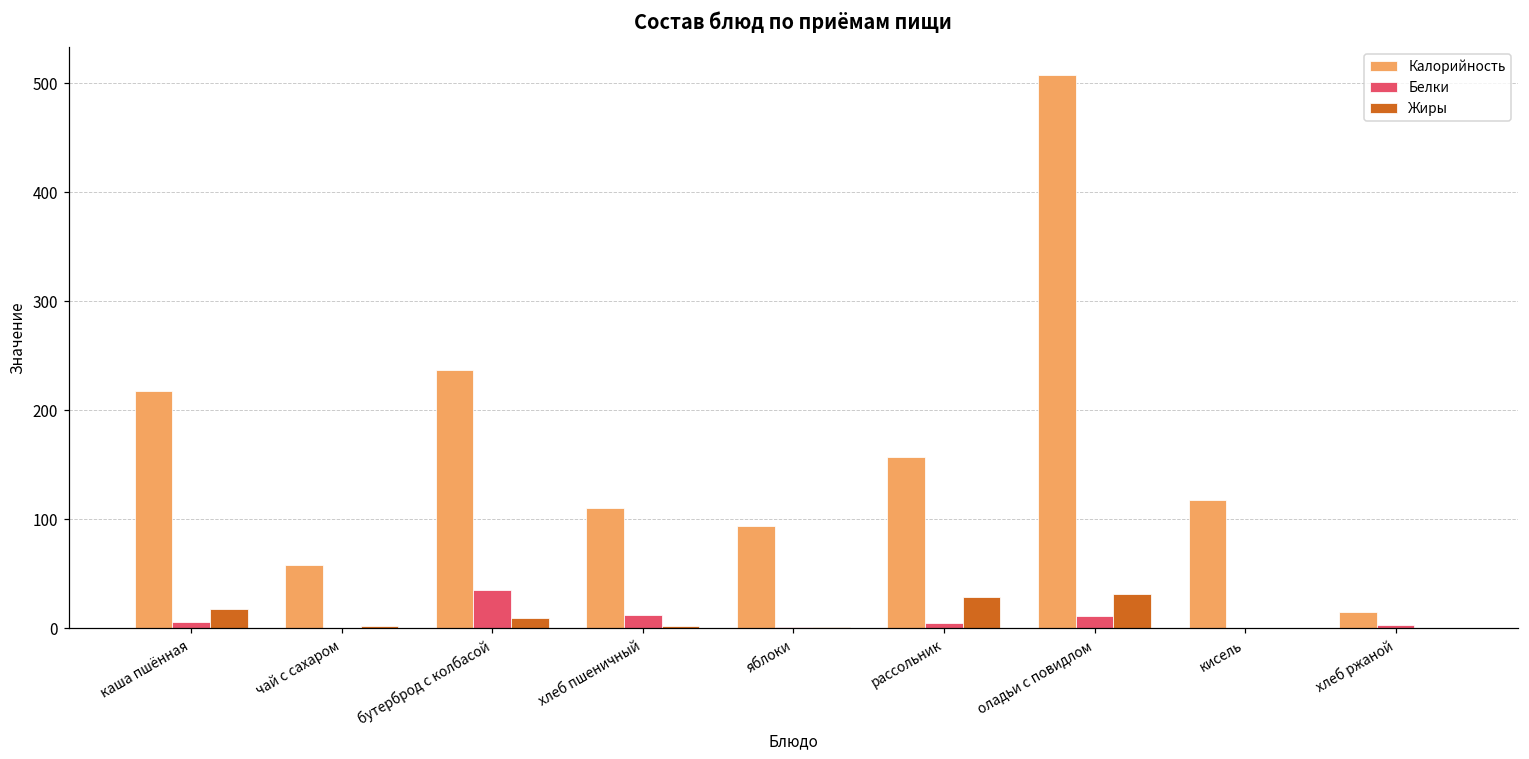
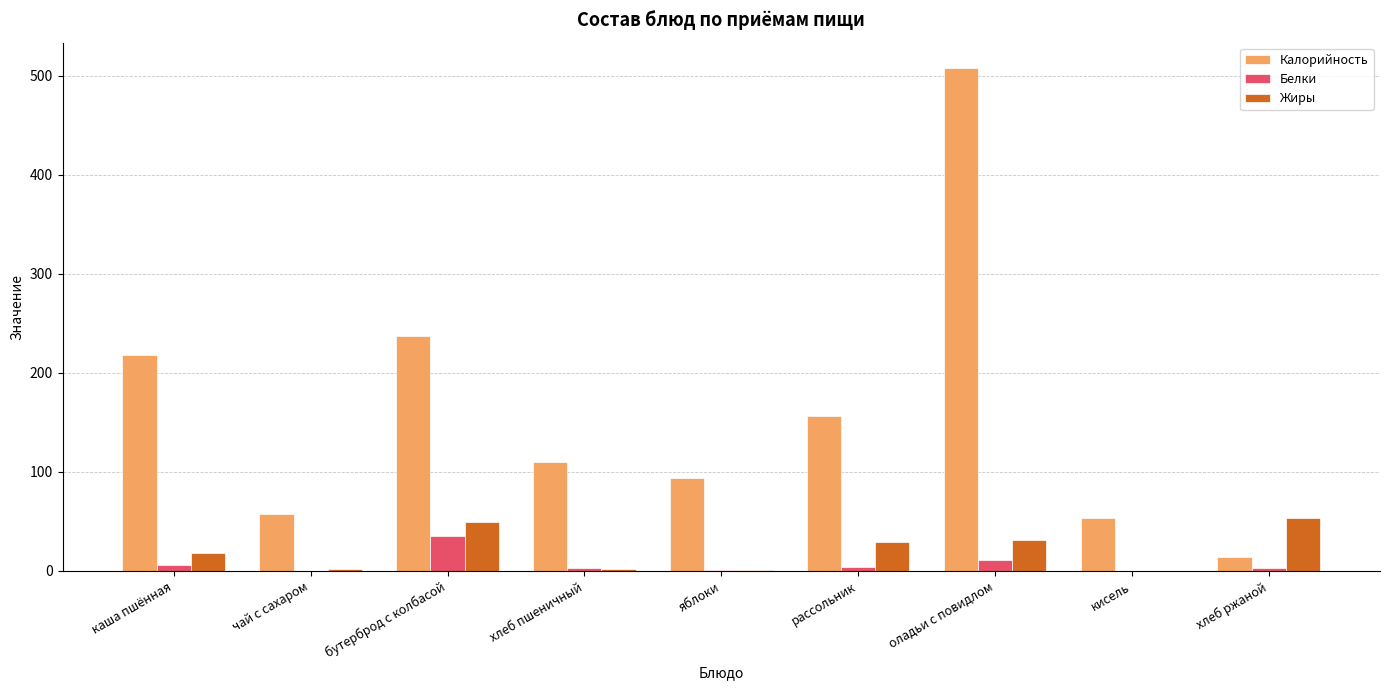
  {
    "Калорийность": {
      "каша пшённая": 220,
      "чай с сахаром": 60,
      "бутерброд с колбасой": 240,
      "хлеб пшеничный": 110,
      "яблоки": 90,
      "рассольник": 160,
      "оладьи с повидлом": 510,
-     "кисель": 120,
+     "кисель": 50,
      "хлеб ржаной": 10
    },
    "Белки": {
      "каша пшённая": 10,
      "бутерброд с колбасой": 40,
-     "хлеб пшеничный": 10,
+     "хлеб пшеничный": 0,
      "рассольник": 0,
      "оладьи с повидлом": 10,
      "кисель": 0,
      "хлеб ржаной": 0
    },
    "Жиры": {
      "каша пшённая": 20,
-     "бутерброд с колбасой": 10,
+     "бутерброд с колбасой": 50,
      "рассольник": 30,
      "оладьи с повидлом": 30,
      "кисель": 0,
-     "хлеб ржаной": 0
+     "хлеб ржаной": 50
    }
  }
